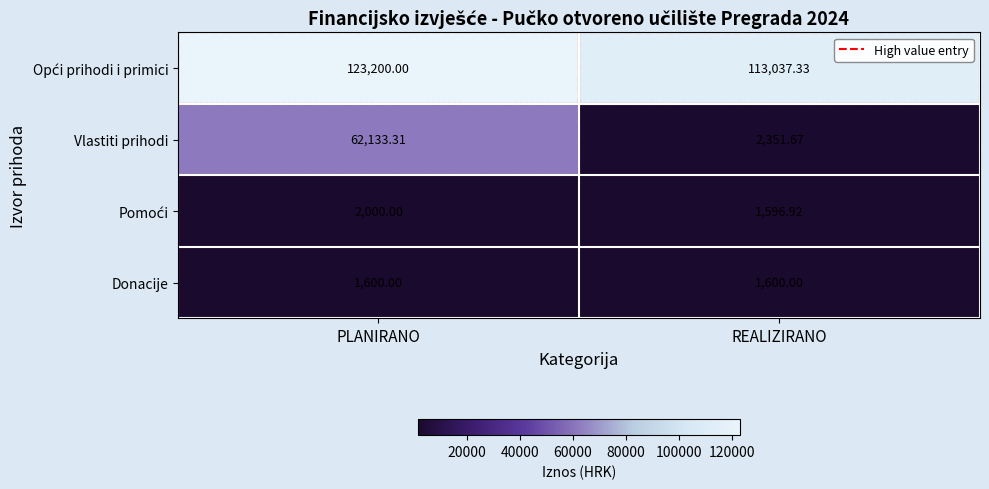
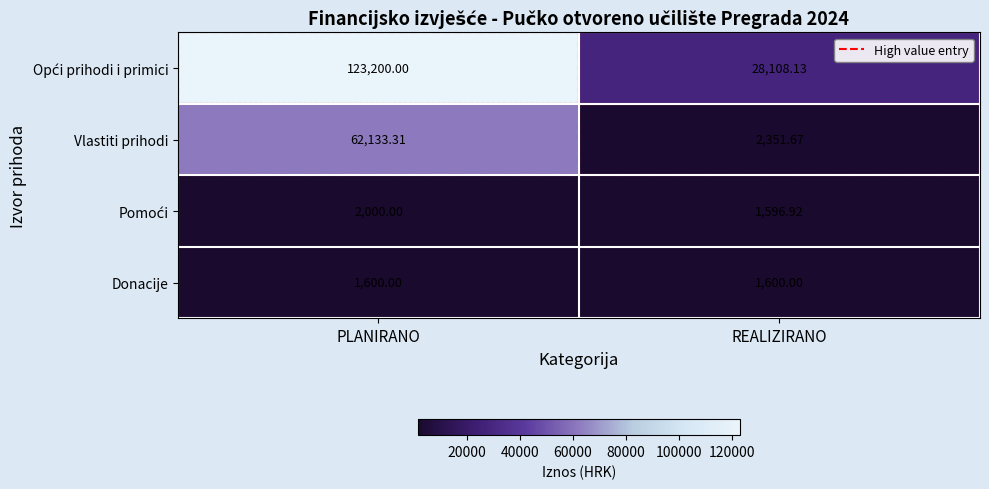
  {
    "Opći prihodi i primici": {
      "PLANIRANO": "123,200.00",
-     "REALIZIRANO": "113,037.33"
+     "REALIZIRANO": "28,108.13"
    },
    "Vlastiti prihodi": {
      "PLANIRANO": "62,133.31"
    }
  }
